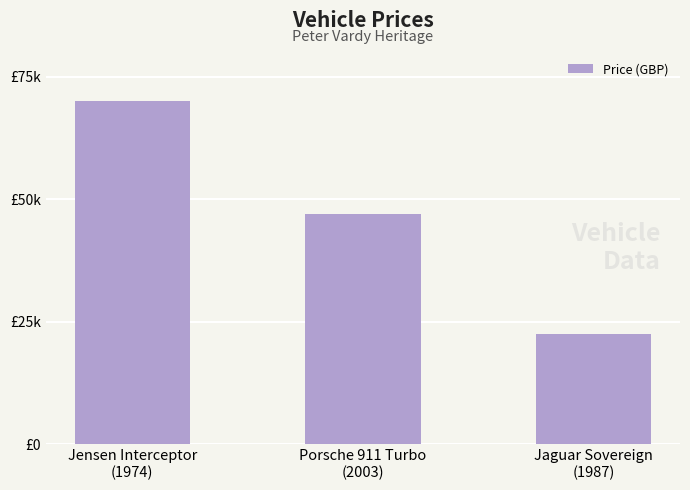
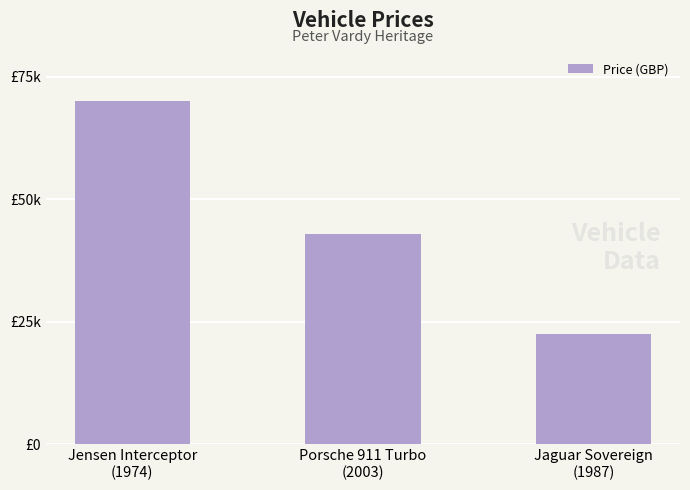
  {
    "Jensen Interceptor (1974)": "£70000",
-   "Porsche 911 Turbo (2003)": "£47000",
+   "Porsche 911 Turbo (2003)": "£43000",
    "Jaguar Sovereign (1987)": "£23000"
  }
